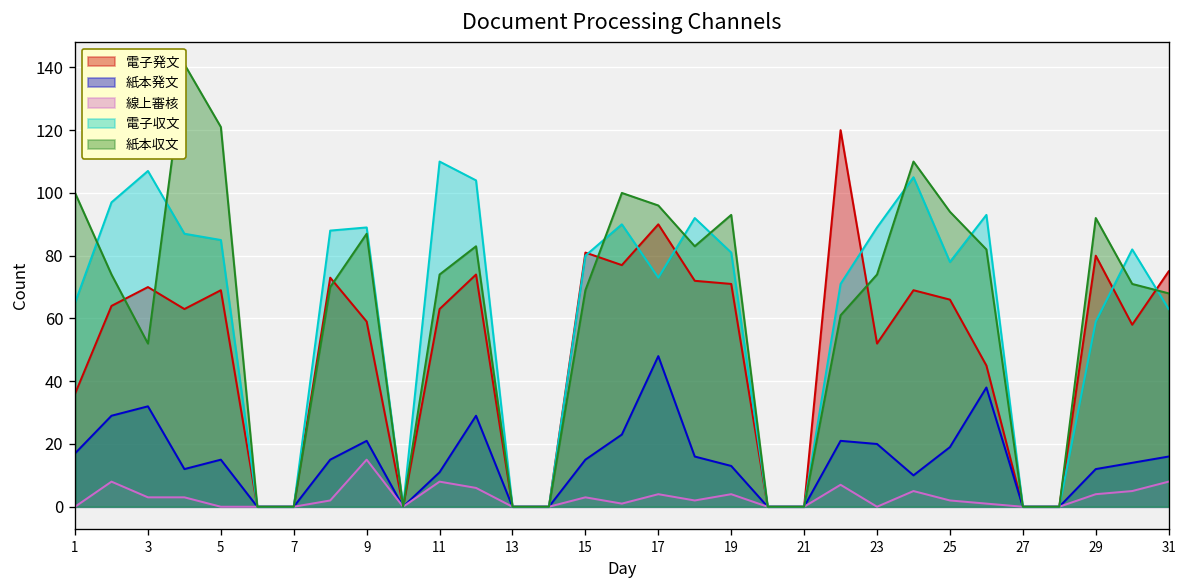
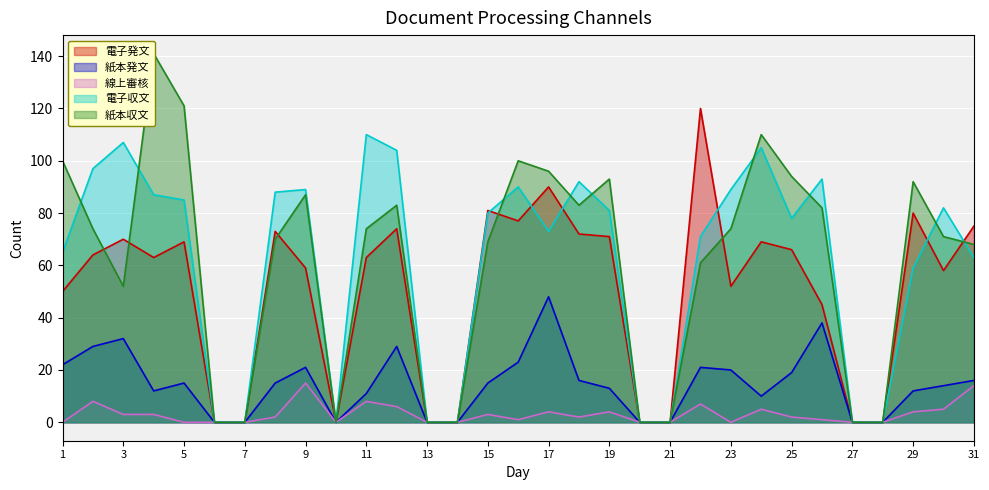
  {
    "電子発文": {
-     "1": 36,
+     "1": 50,
      "3": 70,
      "5": 69,
      "9": 59,
      "11": 63,
      "15": 81,
      "17": 90,
      "19": 71,
      "23": 52,
      "25": 66,
      "29": 80,
      "31": 75
    },
    "紙本発文": {
-     "1": 17,
+     "1": 22,
      "3": 32,
      "5": 15,
      "9": 21,
      "11": 11,
      "15": 15,
      "17": 48,
      "19": 13,
      "23": 20,
      "25": 19,
      "29": 12,
      "31": 16
    },
    "線上審核": {
      "1": 0,
      "3": 3,
      "5": 0,
      "9": 15,
      "11": 8,
      "15": 3,
      "17": 4,
      "19": 4,
      "23": 0,
      "25": 2,
      "29": 4,
-     "31": 8
+     "31": 14
    },
    "電子収文": {
      "1": 65,
      "3": 107,
      "5": 85,
      "9": 89,
      "11": 110,
      "15": 80,
      "17": 73,
      "19": 81,
      "23": 89,
      "25": 78,
      "29": 59,
      "31": 63
    },
    "紙本収文": {
      "1": 100,
      "3": 52,
      "5": 121,
      "9": 87,
      "11": 74,
      "15": 69,
      "17": 96,
      "19": 93,
      "23": 74,
      "25": 94,
      "29": 92,
      "31": 68
    }
  }
